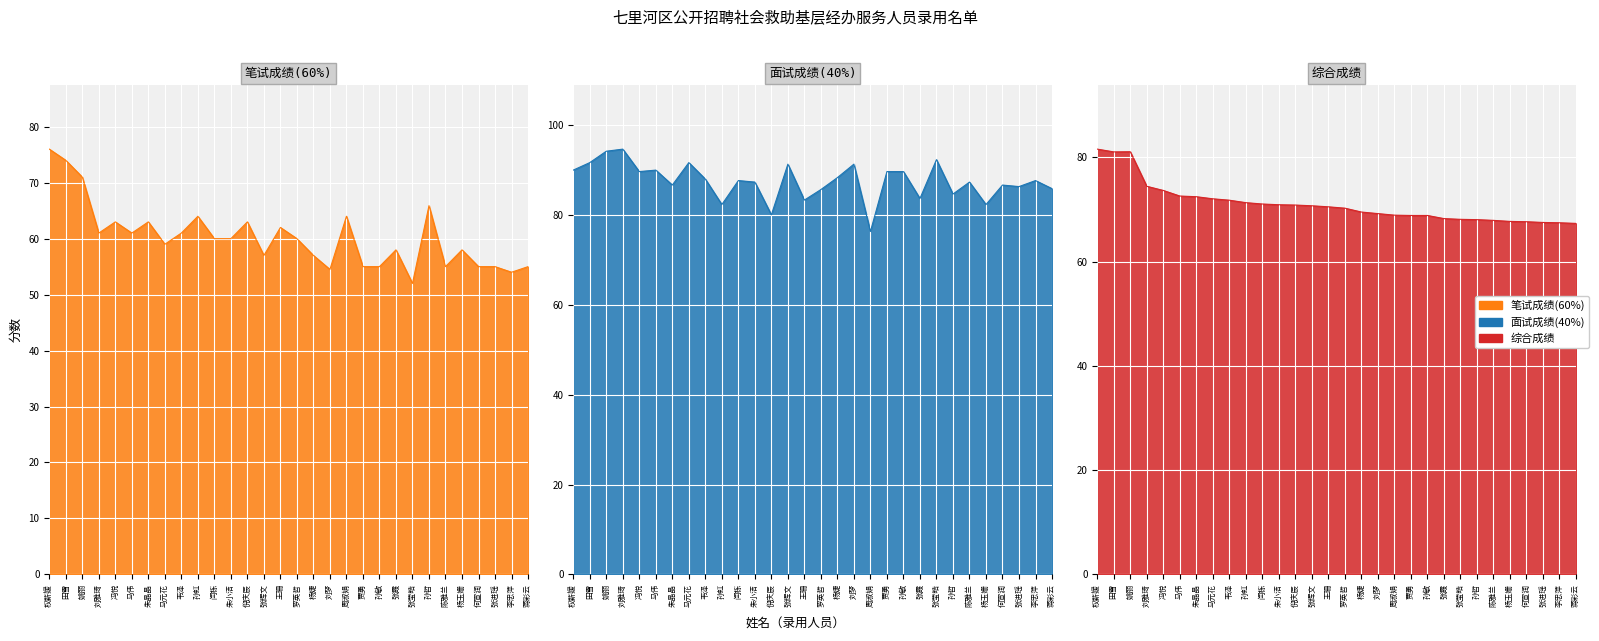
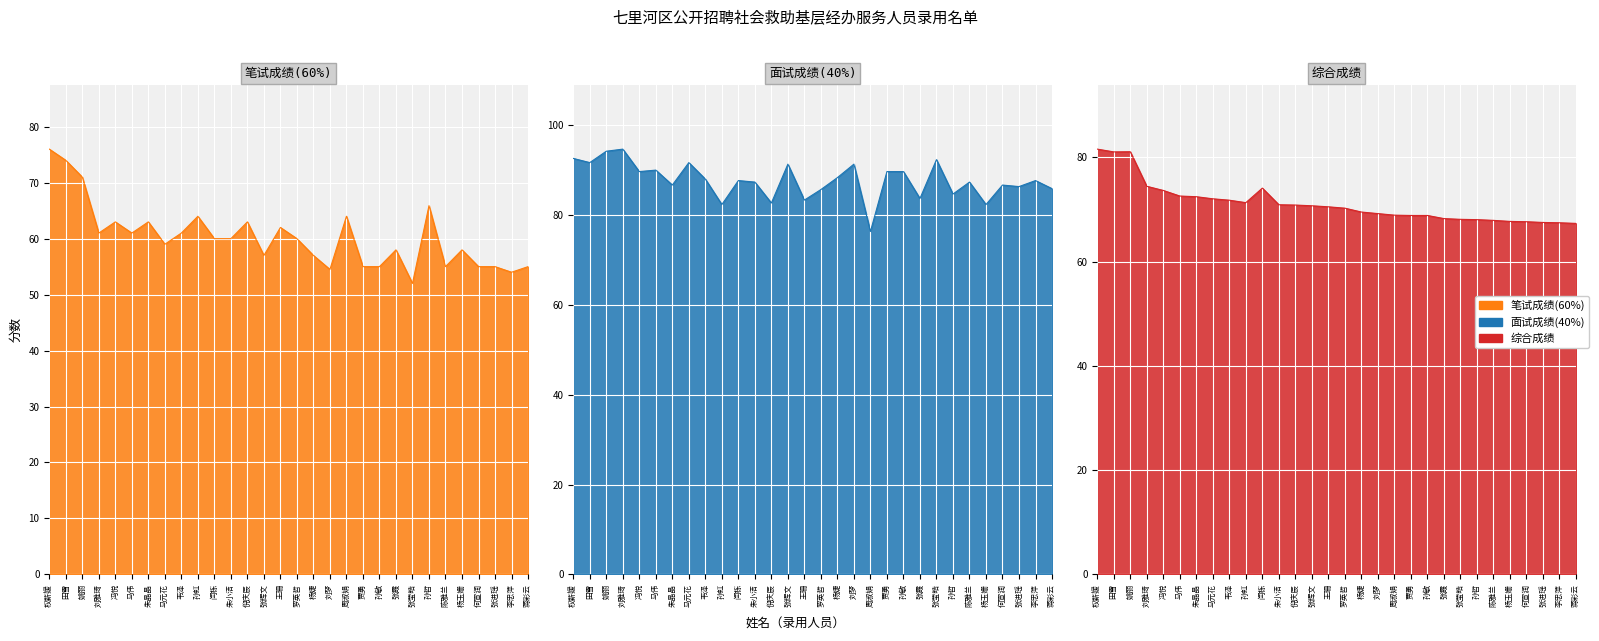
  {
    "笔试成绩(60%)": {
      "权薪媛": 76,
      "田雪": 74,
      "姚丽": 71,
      "刘雅琦": 61,
      "冯悦": 63,
      "马伟": 61,
      "朱晶晶": 63,
      "马元花": 59,
      "韦泽": 61,
      "孙虹": 64,
      "闫栋": 60,
      "朱小洁": 60,
      "倪庆辰": 63,
      "张辉文": 57,
      "王珊": 62,
      "罗英哲": 60,
      "杨婕": 57,
      "刘梦": 55,
      "周淑娟": 64,
      "贾勇": 55,
      "孙敏": 55,
      "张霞": 58,
      "张莹皓": 52,
      "孙哲": 66,
      "陈雅兰": 55,
      "杨玉姗": 58,
      "何宣润": 55,
      "张进瑶": 55,
      "李忠萍": 54,
      "蒋彩云": 55
    },
    "面试成绩(40%)": {
-     "权薪媛": 90,
+     "权薪媛": 93,
      "田雪": 92,
      "姚丽": 94,
      "刘雅琦": 95,
      "冯悦": 90,
      "马伟": 90,
      "朱晶晶": 87,
      "马元花": 92,
      "韦泽": 88,
      "孙虹": 82,
      "闫栋": 88,
      "朱小洁": 87,
-     "倪庆辰": 80,
+     "倪庆辰": 83,
      "张辉文": 91,
      "王珊": 83,
      "罗英哲": 86,
      "杨婕": 88,
      "刘梦": 91,
      "周淑娟": 76,
      "贾勇": 90,
      "孙敏": 90,
      "张霞": 84,
      "张莹皓": 92,
      "孙哲": 85,
      "陈雅兰": 87,
      "杨玉姗": 82,
      "何宣润": 87,
      "张进瑶": 86,
      "李忠萍": 88,
      "蒋彩云": 86
    },
    "综合成绩": {
      "权薪媛": 82,
      "田雪": 81,
      "姚丽": 81,
      "刘雅琦": 74,
      "冯悦": 74,
      "马伟": 73,
      "朱晶晶": 72,
      "马元花": 72,
      "韦泽": 72,
      "孙虹": 71,
-     "闫栋": 71,
+     "闫栋": 74,
      "朱小洁": 71,
      "倪庆辰": 71,
      "张辉文": 71,
      "王珊": 71,
      "罗英哲": 70,
      "杨婕": 70,
      "刘梦": 69,
      "周淑娟": 69,
      "贾勇": 69,
      "孙敏": 69,
      "张霞": 68,
      "张莹皓": 68,
      "孙哲": 68,
      "陈雅兰": 68,
      "杨玉姗": 68,
      "何宣润": 68,
      "张进瑶": 68,
      "李忠萍": 67,
      "蒋彩云": 67
    }
  }
